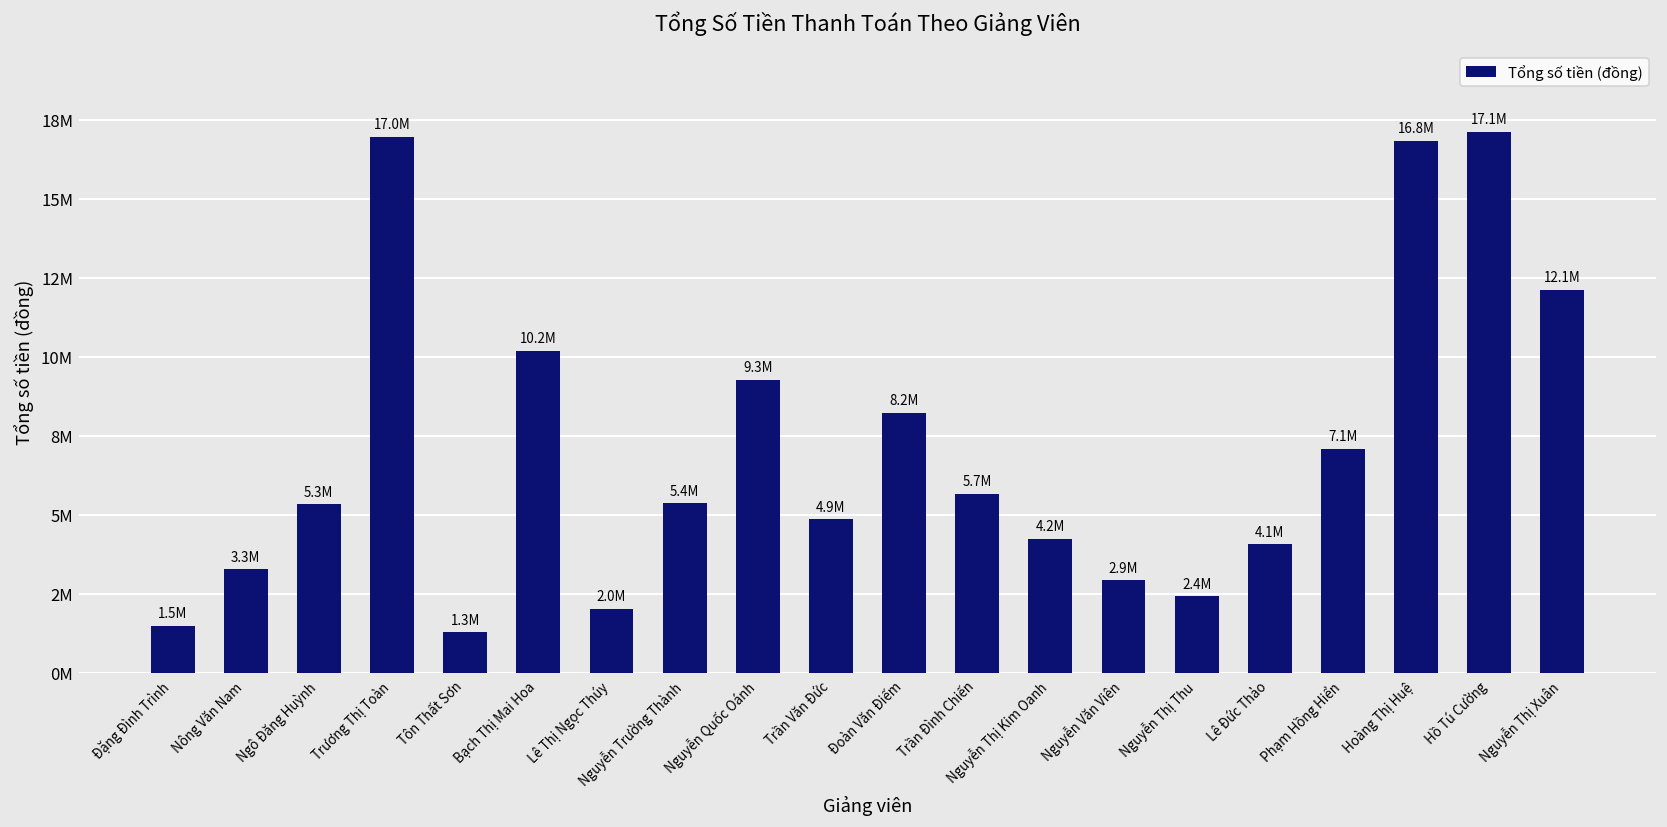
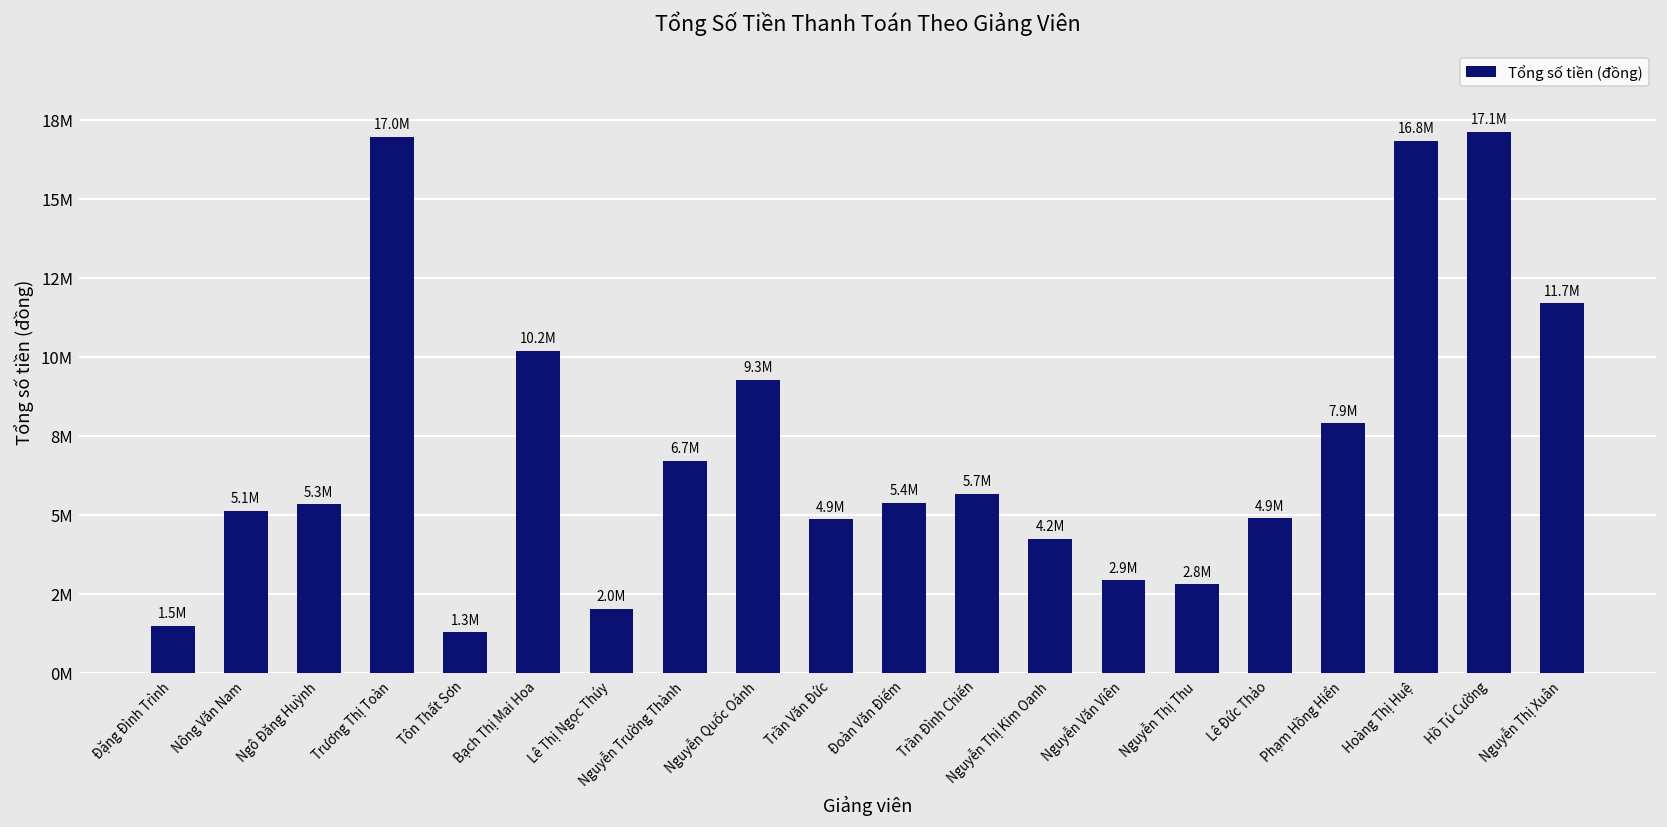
  {
    "Đặng Đình Trình": "1.5M",
-   "Nông Văn Nam": "3.3M",
+   "Nông Văn Nam": "5.1M",
    "Ngô Đăng Huỳnh": "5.3M",
    "Trương Thị Toàn": "17.0M",
    "Tôn Thất Sơn": "1.3M",
    "Bạch Thị Mai Hoa": "10.2M",
    "Lê Thị Ngọc Thúy": "2.0M",
-   "Nguyễn Trường Thành": "5.4M",
+   "Nguyễn Trường Thành": "6.7M",
    "Nguyễn Quốc Oánh": "9.3M",
    "Trần Văn Đức": "4.9M",
-   "Đoàn Văn Điếm": "8.2M",
+   "Đoàn Văn Điếm": "5.4M",
    "Trần Đình Chiến": "5.7M",
    "Nguyễn Thị Kim Oanh": "4.2M",
    "Nguyễn Văn Viên": "2.9M",
-   "Nguyễn Thị Thu": "2.4M",
-   "Lê Đức Thảo": "4.1M",
-   "Phạm Hồng Hiển": "7.1M",
+   "Nguyễn Thị Thu": "2.8M",
+   "Lê Đức Thảo": "4.9M",
+   "Phạm Hồng Hiển": "7.9M",
    "Hoàng Thị Huệ": "16.8M",
    "Hồ Tú Cường": "17.1M",
-   "Nguyễn Thị Xuân": "12.1M"
+   "Nguyễn Thị Xuân": "11.7M"
  }
